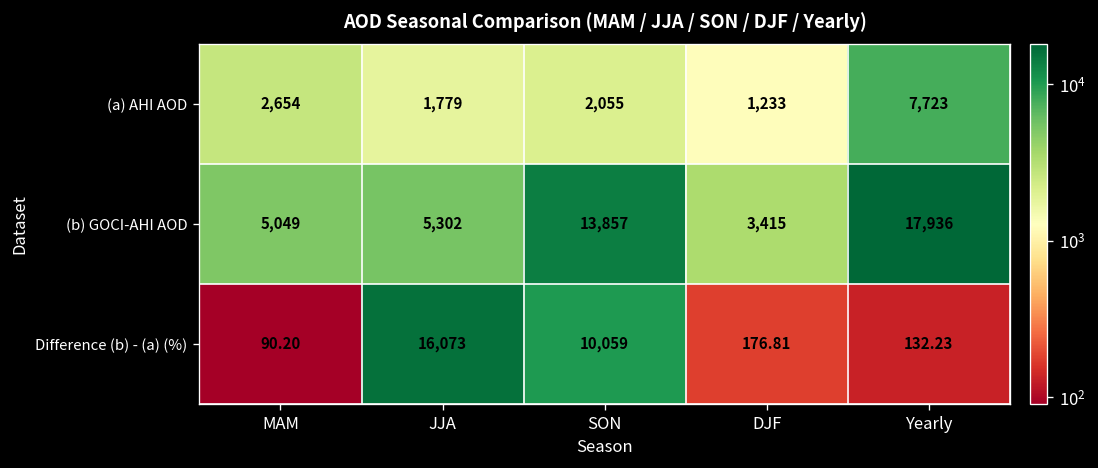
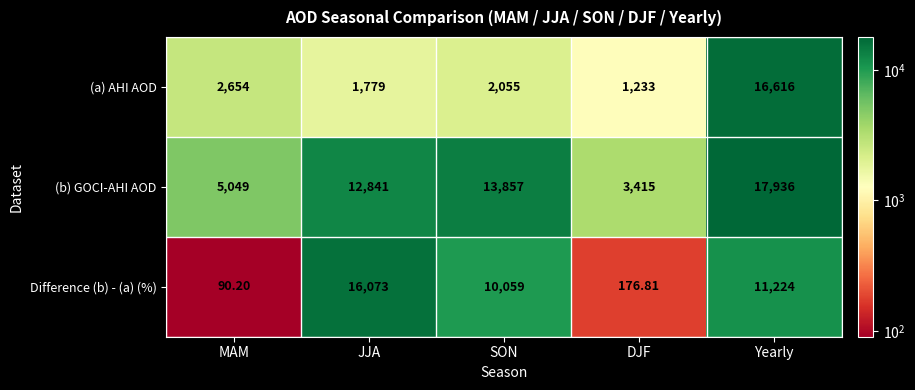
  {
    "(a) AHI AOD": {
      "MAM": "2,654",
      "JJA": "1,779",
      "SON": "2,055",
      "DJF": "1,233",
-     "Yearly": "7,723"
+     "Yearly": "16,616"
    },
    "(b) GOCI-AHI AOD": {
      "MAM": "5,049",
-     "JJA": "5,302",
+     "JJA": "12,841",
      "SON": "13,857",
      "DJF": "3,415",
      "Yearly": "17,936"
    },
    "Difference (b) - (a) (%)": {
      "MAM": "90.20",
      "JJA": "16,073",
      "SON": "10,059",
      "DJF": "176.81",
-     "Yearly": "132.23"
+     "Yearly": "11,224"
    }
  }
